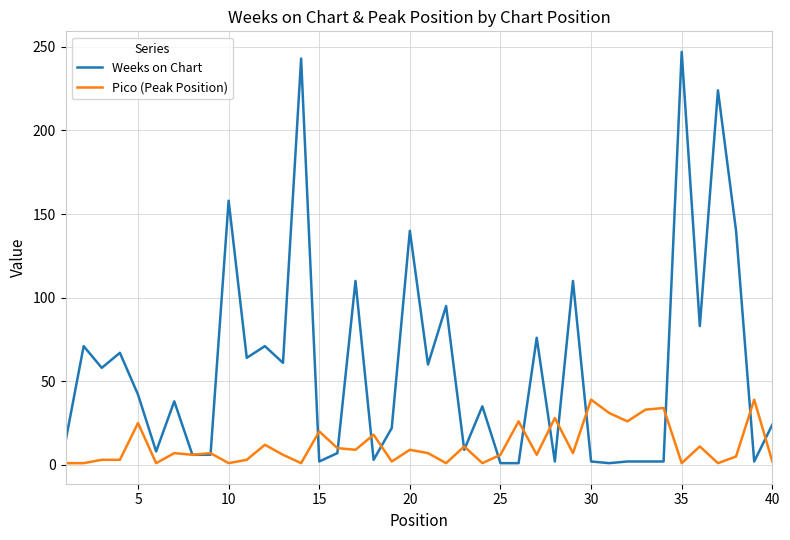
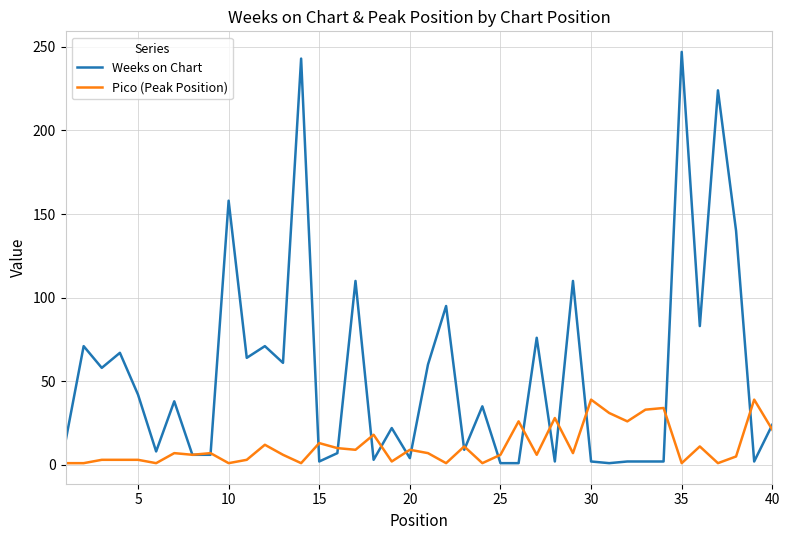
  {
    "Weeks on Chart": {
      "5": 42,
      "10": 158,
      "15": 2,
-     "20": 140,
+     "20": 4,
      "25": 1,
      "30": 2,
      "35": 247,
      "40": 24
    },
    "Pico (Peak Position)": {
-     "5": 25,
+     "5": 3,
      "10": 1,
-     "15": 20,
+     "15": 13,
      "20": 9,
      "25": 6,
      "30": 39,
      "35": 1,
-     "40": 2
+     "40": 21
    }
  }
